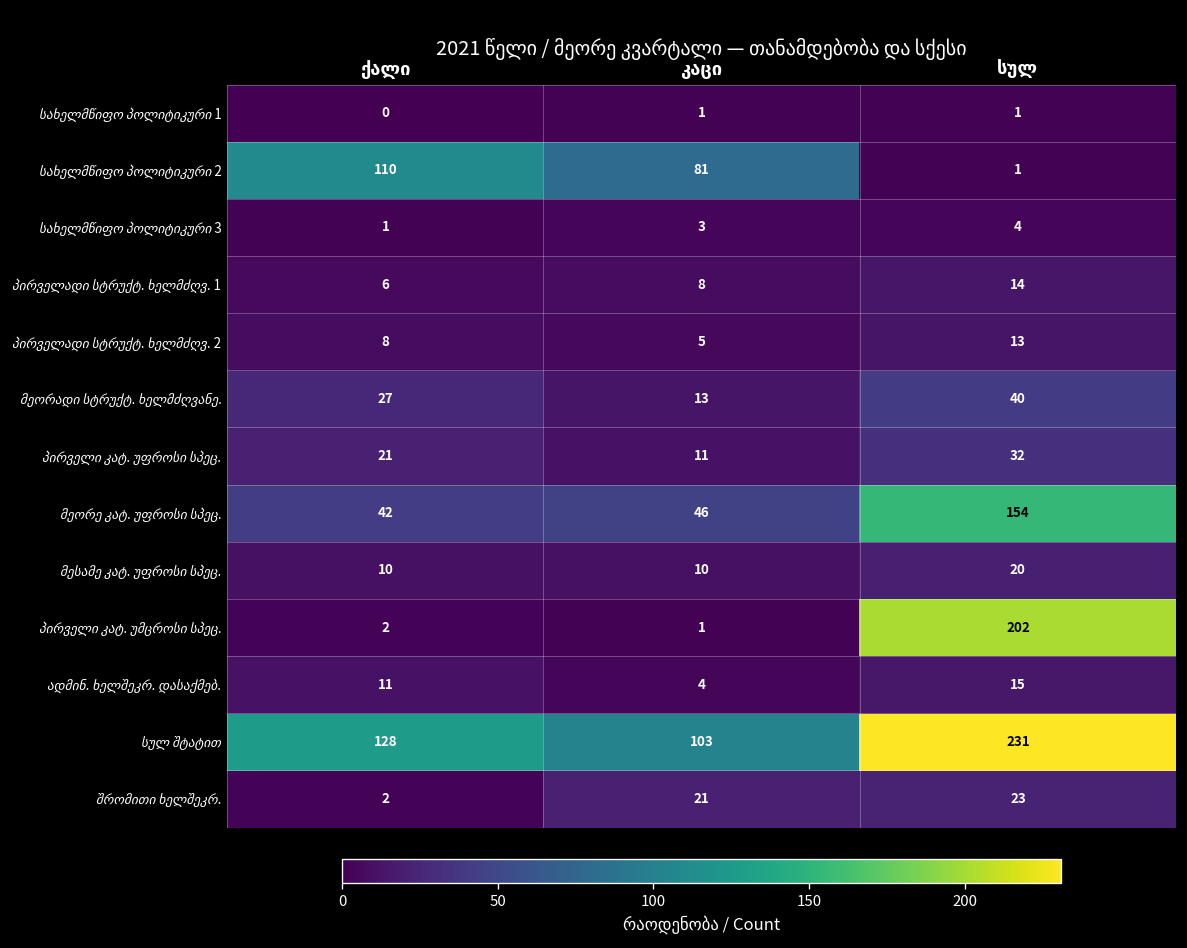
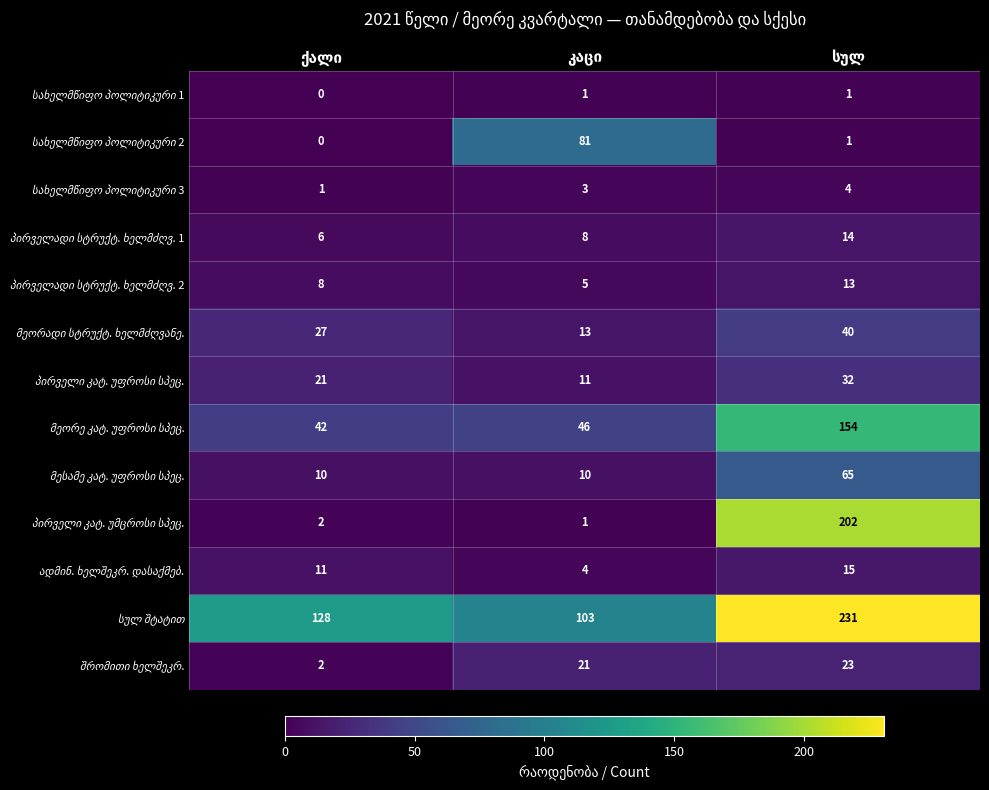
  {
    "სახელმწიფო პოლიტიკური 1": {
      "ქალი": 0,
      "კაცი": 1,
      "სულ": 1
    },
    "სახელმწიფო პოლიტიკური 2": {
-     "ქალი": 110,
+     "ქალი": 0,
      "კაცი": 81,
      "სულ": 1
    },
    "სახელმწიფო პოლიტიკური 3": {
      "ქალი": 1,
      "კაცი": 3,
      "სულ": 4
    },
    "პირველადი სტრუქტ. ხელმძღვ. 1": {
      "ქალი": 6,
      "კაცი": 8,
      "სულ": 14
    },
    "პირველადი სტრუქტ. ხელმძღვ. 2": {
      "ქალი": 8,
      "კაცი": 5,
      "სულ": 13
    },
    "მეორადი სტრუქტ. ხელმძღვანე.": {
      "ქალი": 27,
      "კაცი": 13,
      "სულ": 40
    },
    "პირველი კატ. უფროსი სპეც.": {
      "ქალი": 21,
      "კაცი": 11,
      "სულ": 32
    },
    "მეორე კატ. უფროსი სპეც.": {
      "ქალი": 42,
      "კაცი": 46,
      "სულ": 154
    },
    "მესამე კატ. უფროსი სპეც.": {
      "ქალი": 10,
      "კაცი": 10,
-     "სულ": 20
+     "სულ": 65
    },
    "პირველი კატ. უმცროსი სპეც.": {
      "ქალი": 2,
      "კაცი": 1,
      "სულ": 202
    },
    "ადმინ. ხელშეკრ. დასაქმებ.": {
      "ქალი": 11,
      "კაცი": 4,
      "სულ": 15
    },
    "სულ შტატით": {
      "ქალი": 128,
      "კაცი": 103,
      "სულ": 231
    },
    "შრომითი ხელშეკრ.": {
      "ქალი": 2,
      "კაცი": 21,
      "სულ": 23
    }
  }
